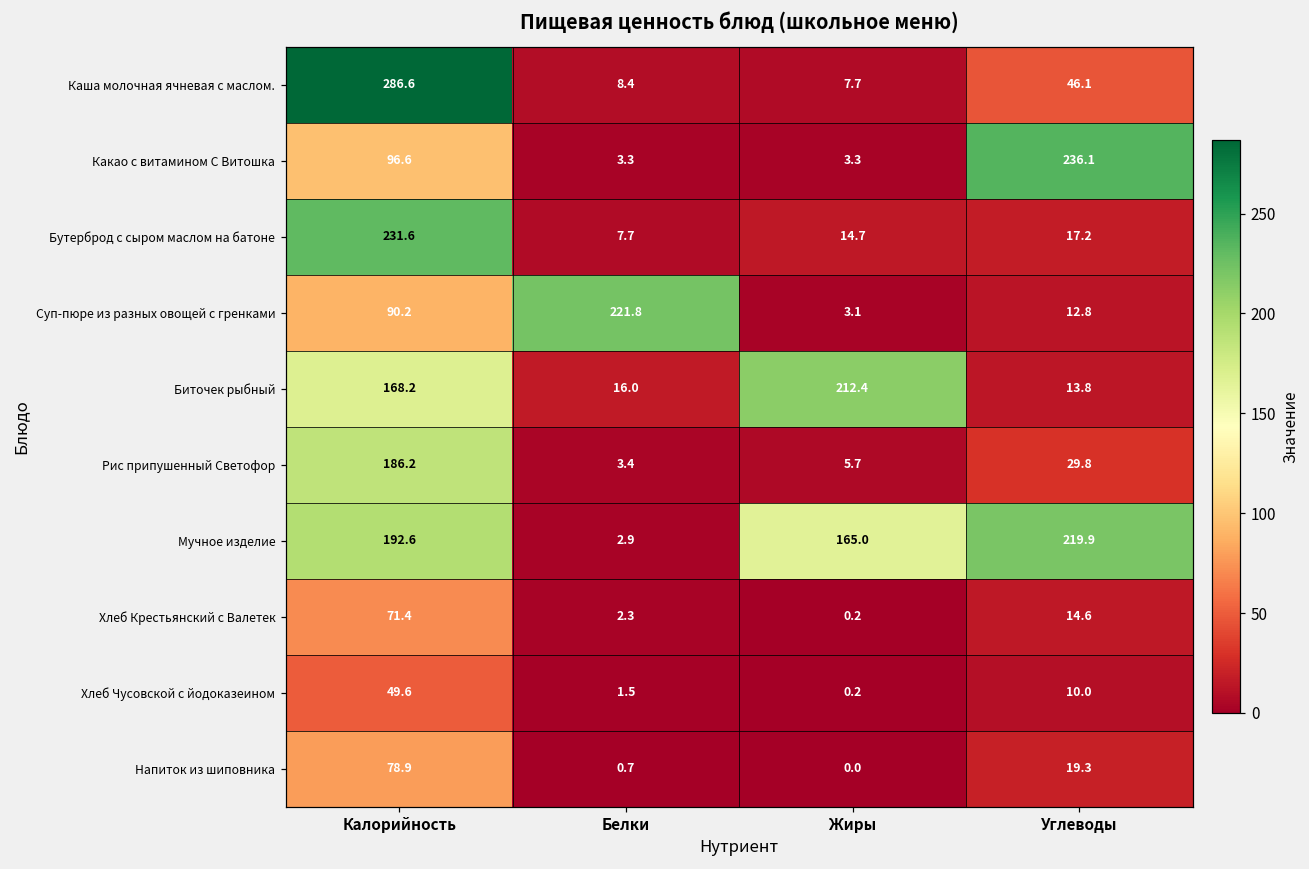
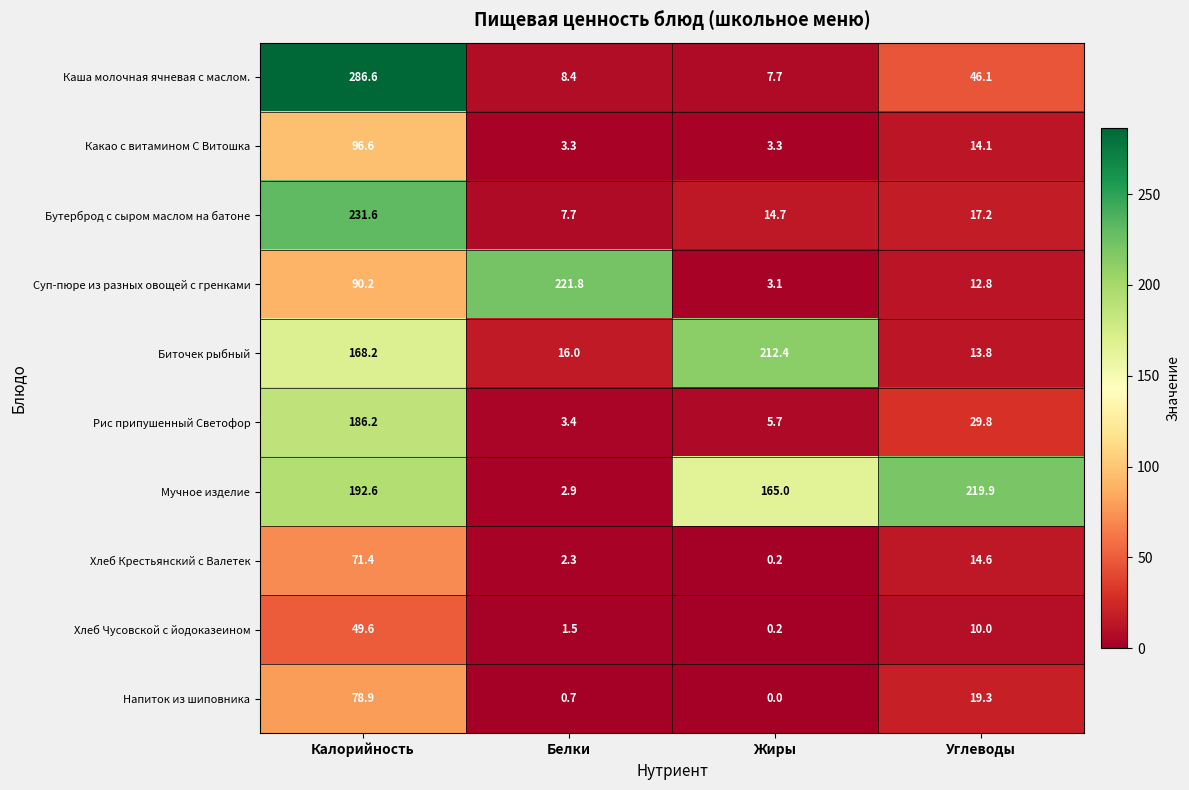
  {
    "Каша молочная ячневая с маслом.": {
      "Калорийность": 286.6,
      "Белки": 8.4,
      "Жиры": 7.7,
      "Углеводы": 46.1
    },
    "Какао с витамином С Витошка": {
      "Калорийность": 96.6,
      "Белки": 3.3,
      "Жиры": 3.3,
-     "Углеводы": 236.1
+     "Углеводы": 14.1
    },
    "Бутерброд с сыром маслом на батоне": {
      "Калорийность": 231.6,
      "Белки": 7.7,
      "Жиры": 14.7,
      "Углеводы": 17.2
    },
    "Суп-пюре из разных овощей с гренками": {
      "Калорийность": 90.2,
      "Белки": 221.8,
      "Жиры": 3.1,
      "Углеводы": 12.8
    },
    "Биточек рыбный": {
      "Калорийность": 168.2,
      "Белки": 16.0,
      "Жиры": 212.4,
      "Углеводы": 13.8
    },
    "Рис припушенный Светофор": {
      "Калорийность": 186.2,
      "Белки": 3.4,
      "Жиры": 5.7,
      "Углеводы": 29.8
    },
    "Мучное изделие": {
      "Калорийность": 192.6,
      "Белки": 2.9,
      "Жиры": 165.0,
      "Углеводы": 219.9
    },
    "Хлеб Крестьянский с Валетек": {
      "Калорийность": 71.4,
      "Белки": 2.3,
      "Жиры": 0.2,
      "Углеводы": 14.6
    },
    "Хлеб Чусовской с йодоказеином": {
      "Калорийность": 49.6,
      "Белки": 1.5,
      "Жиры": 0.2,
      "Углеводы": 10.0
    },
    "Напиток из шиповника": {
      "Калорийность": 78.9,
      "Белки": 0.7,
      "Жиры": 0.0,
      "Углеводы": 19.3
    }
  }
